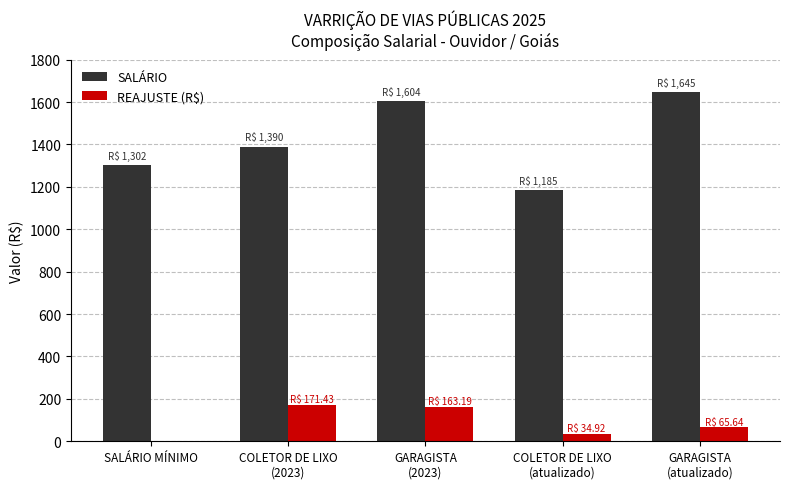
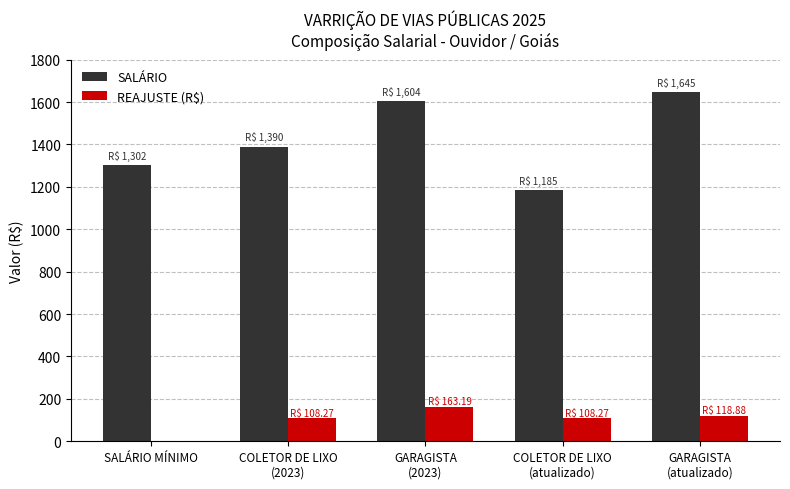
  {
    "SALÁRIO": {
      "SALÁRIO MÍNIMO": "1,302",
      "COLETOR DE LIXO (2023)": "1,390",
      "GARAGISTA (2023)": "1,604",
      "COLETOR DE LIXO (atualizado)": "1,185",
      "GARAGISTA (atualizado)": "1,645"
    },
    "REAJUSTE (R$)": {
-     "COLETOR DE LIXO (2023)": "171.43",
+     "COLETOR DE LIXO (2023)": "108.27",
      "GARAGISTA (2023)": "163.19",
-     "COLETOR DE LIXO (atualizado)": "34.92",
-     "GARAGISTA (atualizado)": "65.64"
+     "COLETOR DE LIXO (atualizado)": "108.27",
+     "GARAGISTA (atualizado)": "118.88"
    }
  }
